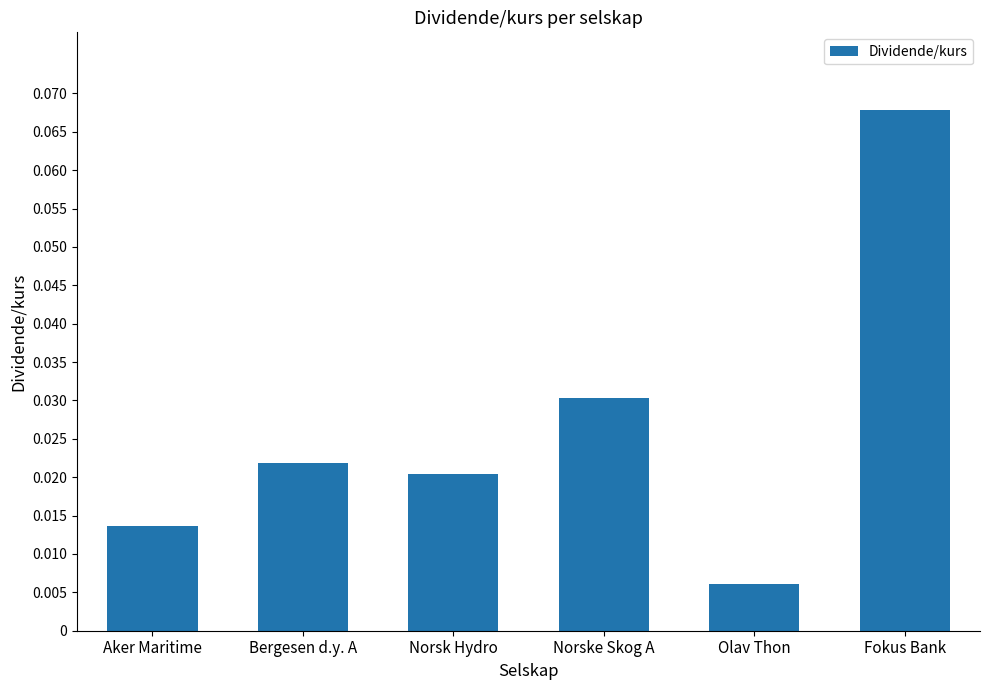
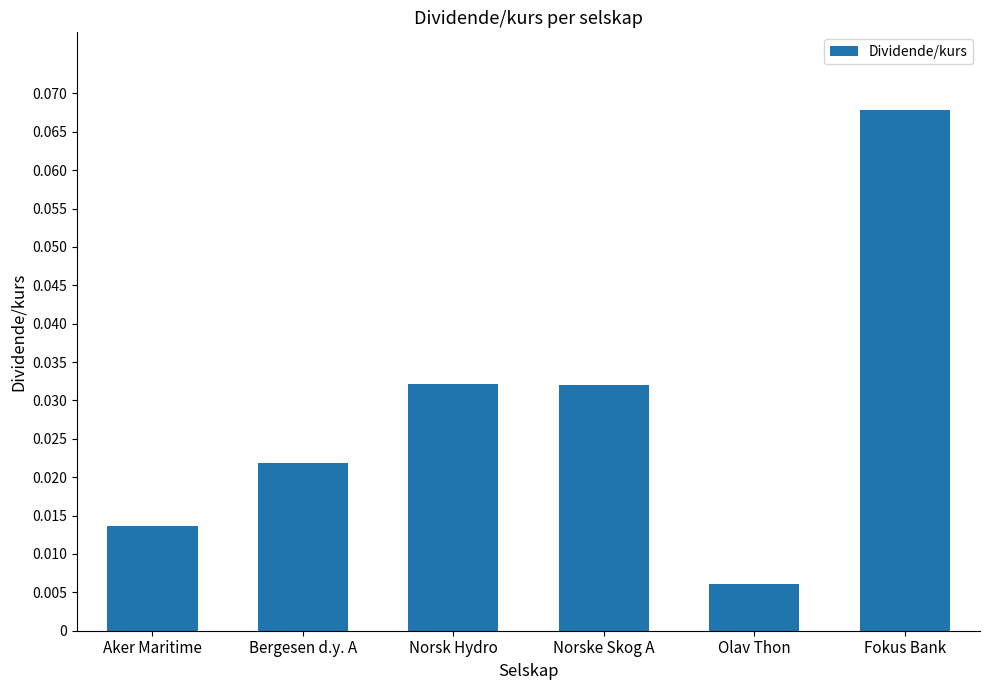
  {
    "Aker Maritime": 0.014,
    "Bergesen d.y. A": 0.022,
-   "Norsk Hydro": 0.020,
-   "Norske Skog A": 0.030,
+   "Norsk Hydro": 0.032,
+   "Norske Skog A": 0.032,
    "Olav Thon": 0.006,
    "Fokus Bank": 0.068
  }
